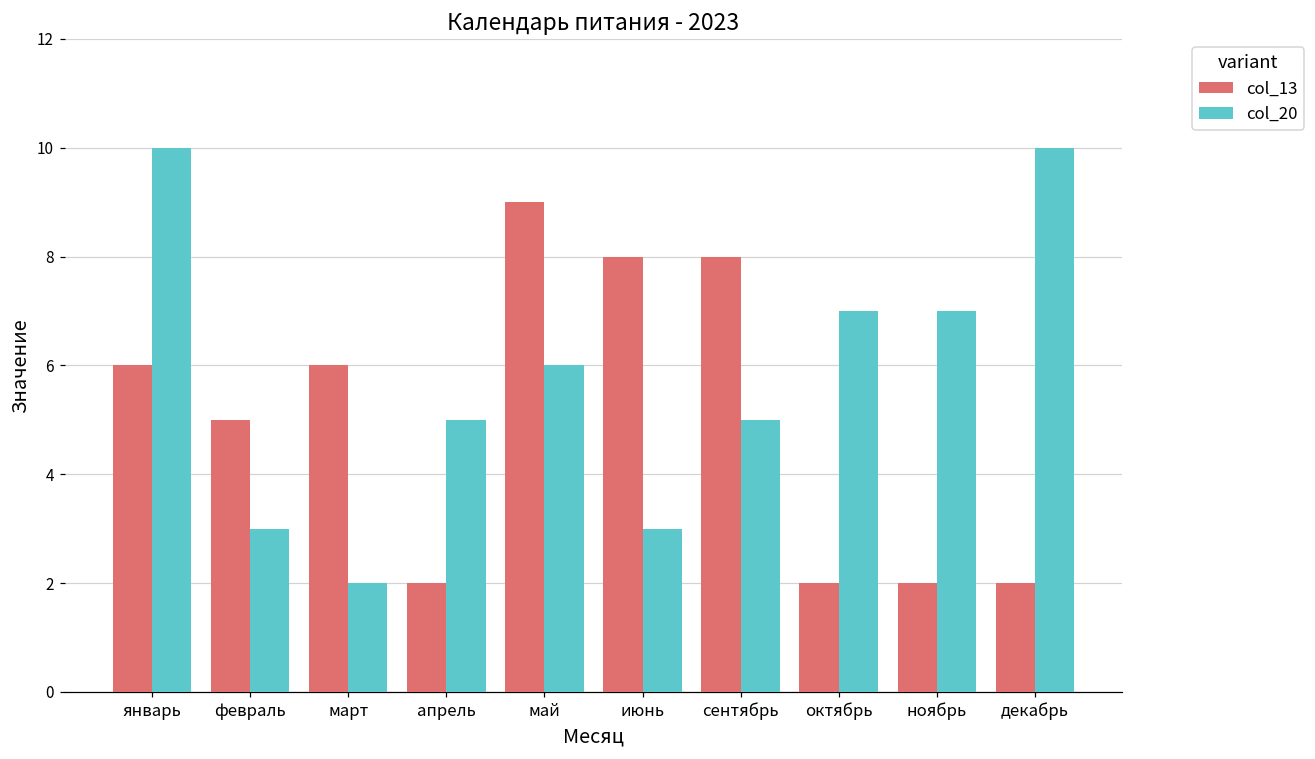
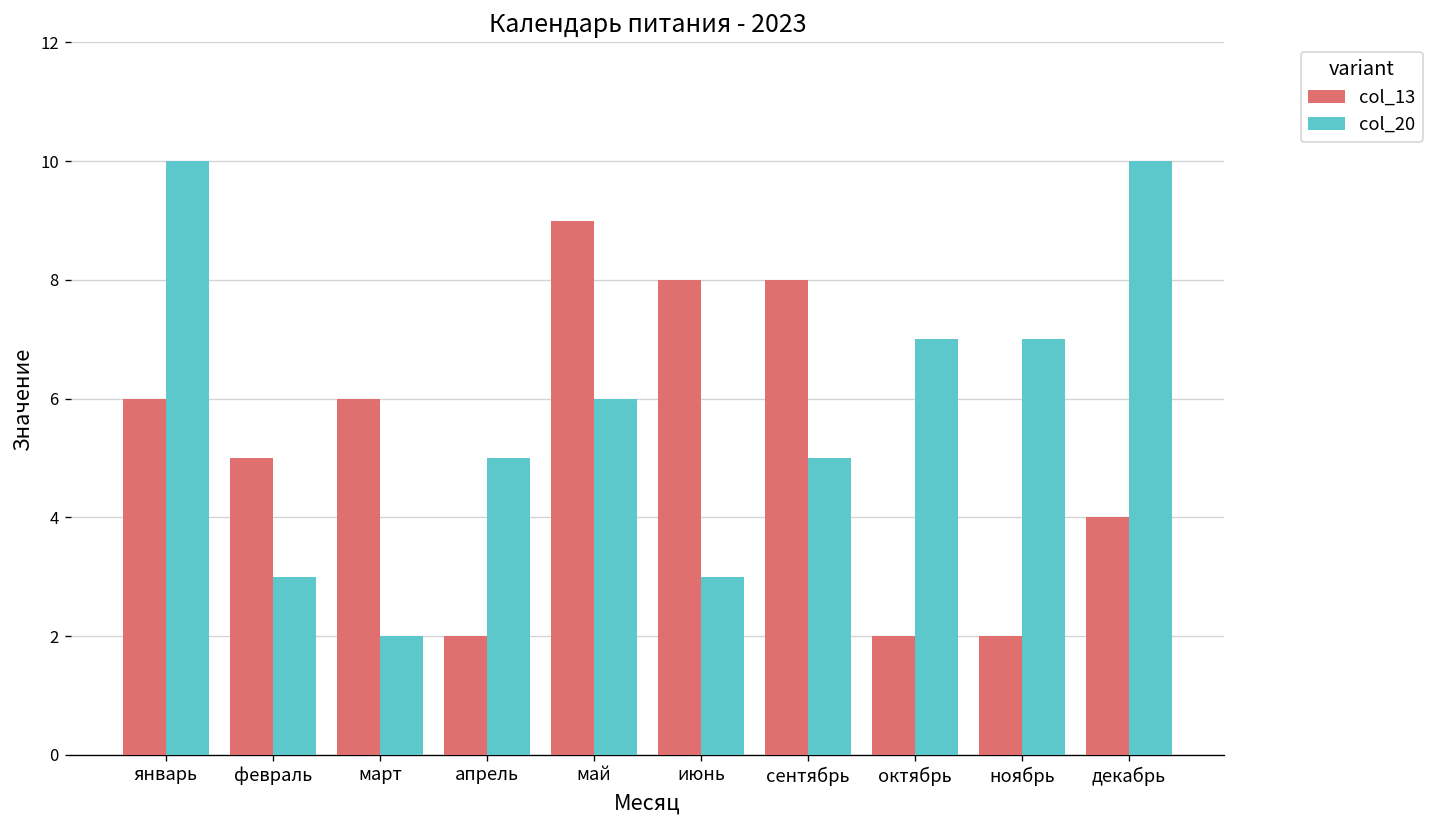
  {
    "col_13": {
      "январь": 6,
      "февраль": 5,
      "март": 6,
      "апрель": 2,
      "май": 9,
      "июнь": 8,
      "сентябрь": 8,
      "октябрь": 2,
      "ноябрь": 2,
-     "декабрь": 2
+     "декабрь": 4
    },
    "col_20": {
      "январь": 10,
      "февраль": 3,
      "март": 2,
      "апрель": 5,
      "май": 6,
      "июнь": 3,
      "сентябрь": 5,
      "октябрь": 7,
      "ноябрь": 7,
      "декабрь": 10
    }
  }
